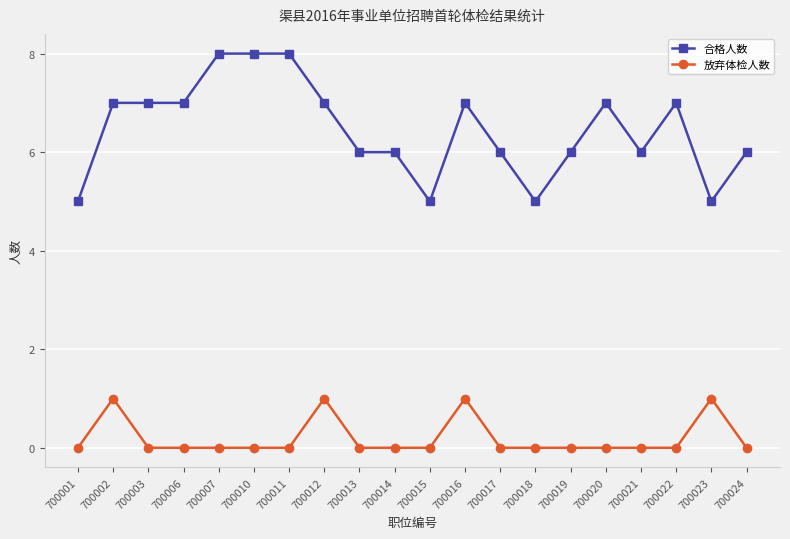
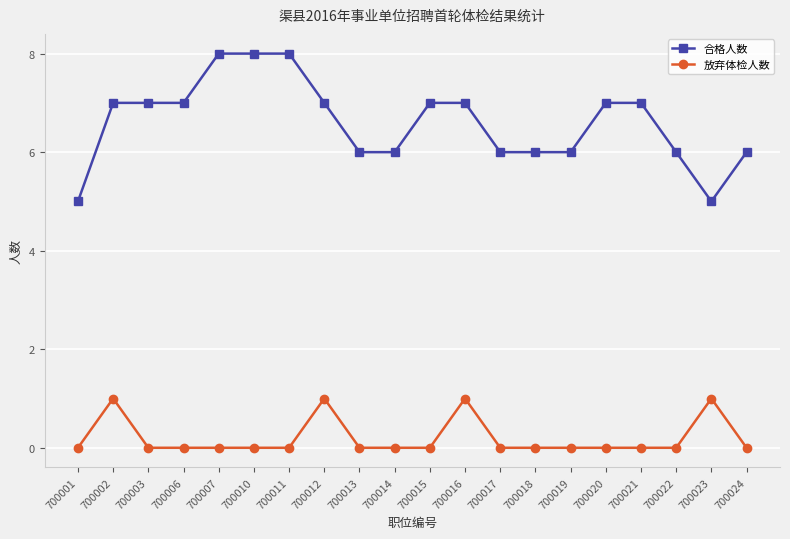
  {
    "合格人数": {
      "700001": 5,
      "700002": 7,
      "700003": 7,
      "700006": 7,
      "700007": 8,
      "700010": 8,
      "700011": 8,
      "700012": 7,
      "700013": 6,
      "700014": 6,
-     "700015": 5,
+     "700015": 7,
      "700016": 7,
      "700017": 6,
-     "700018": 5,
+     "700018": 6,
      "700019": 6,
      "700020": 7,
-     "700021": 6,
-     "700022": 7,
+     "700021": 7,
+     "700022": 6,
      "700023": 5,
      "700024": 6
    },
    "放弃体检人数": {
      "700001": 0,
      "700002": 1,
      "700003": 0,
      "700006": 0,
      "700007": 0,
      "700010": 0,
      "700011": 0,
      "700012": 1,
      "700013": 0,
      "700014": 0,
      "700015": 0,
      "700016": 1,
      "700017": 0,
      "700018": 0,
      "700019": 0,
      "700020": 0,
      "700021": 0,
      "700022": 0,
      "700023": 1,
      "700024": 0
    }
  }
